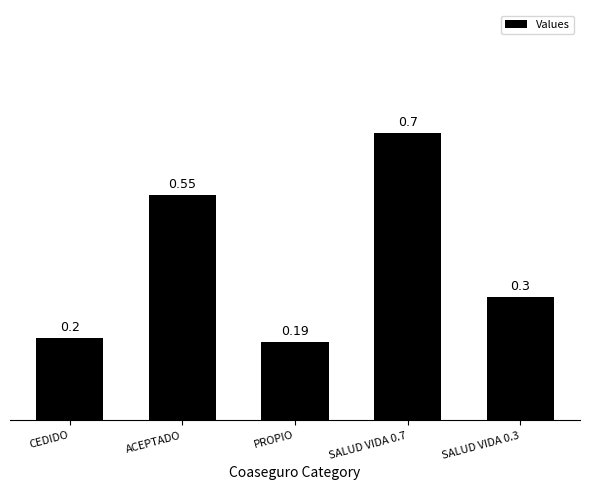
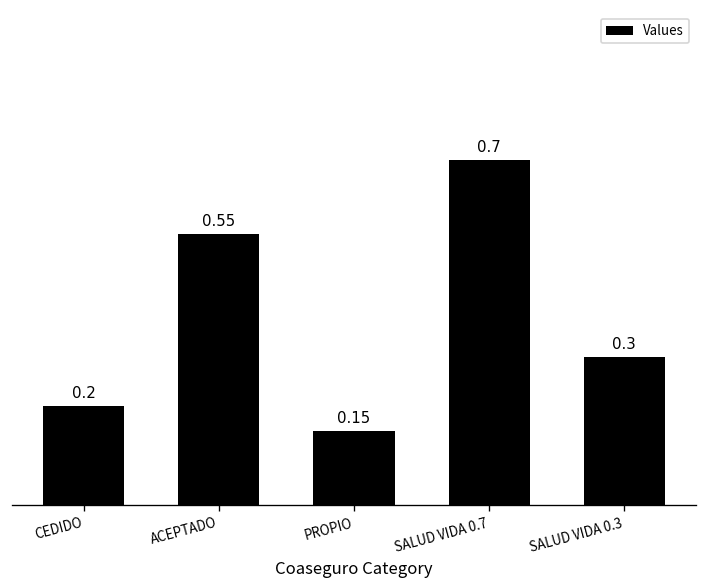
  {
    "CEDIDO": 0.2,
    "ACEPTADO": 0.55,
-   "PROPIO": 0.19,
+   "PROPIO": 0.15,
    "SALUD VIDA 0.7": 0.7,
    "SALUD VIDA 0.3": 0.3
  }
